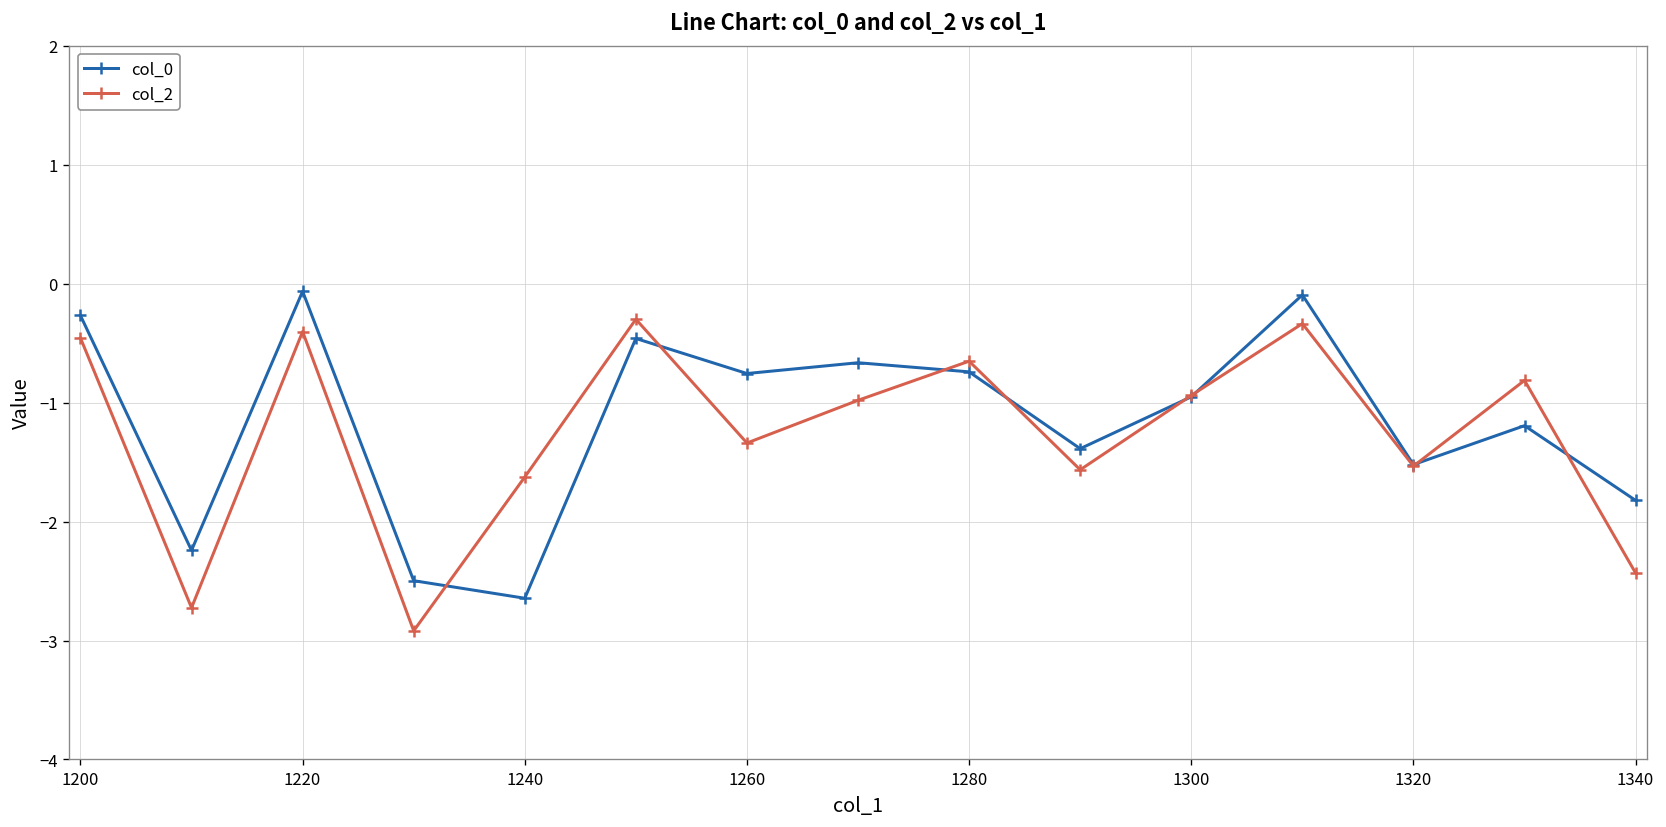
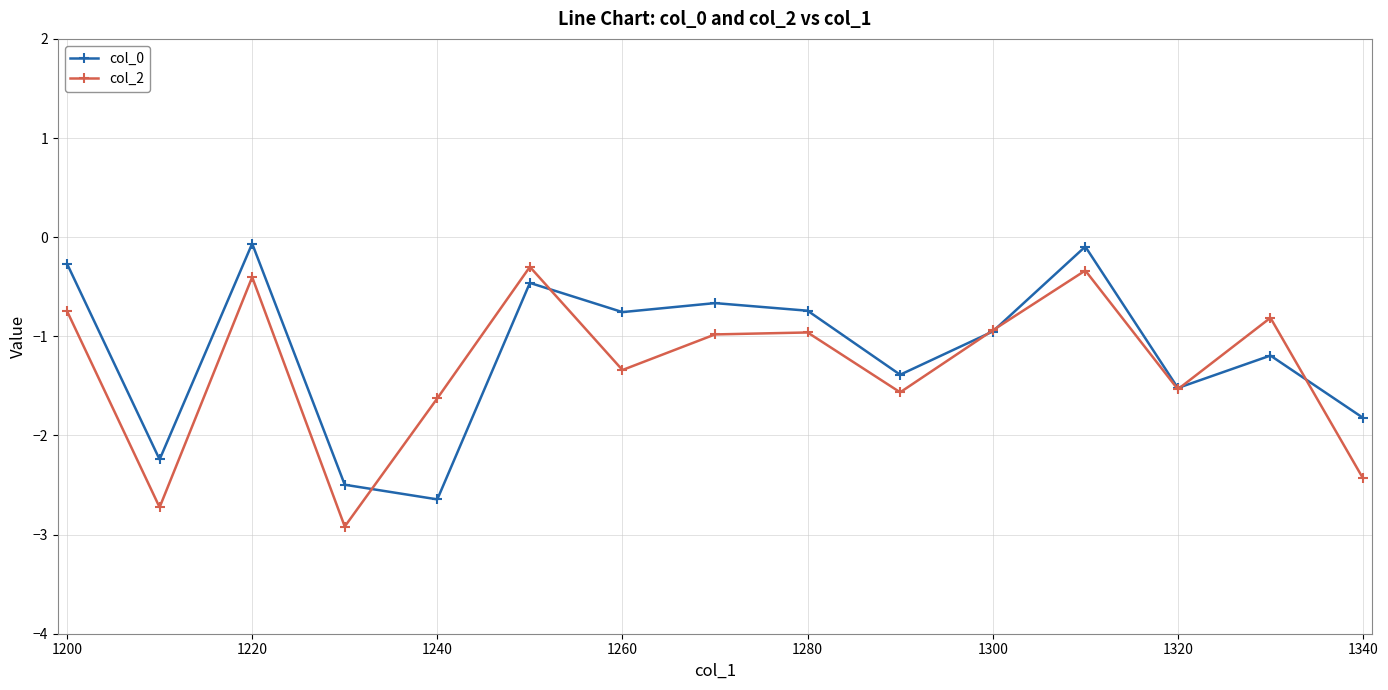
  {
    "col_0": {
      "1200": -0.3,
      "1220": -0.1,
      "1240": -2.6,
      "1260": -0.8,
      "1280": -0.7,
      "1340": -1.8
    },
    "col_2": {
-     "1200": -0.5,
+     "1200": -0.7,
      "1220": -0.4,
      "1240": -1.6,
      "1260": -1.3,
-     "1280": -0.7,
+     "1280": -1.0,
      "1340": -2.4
    }
  }
